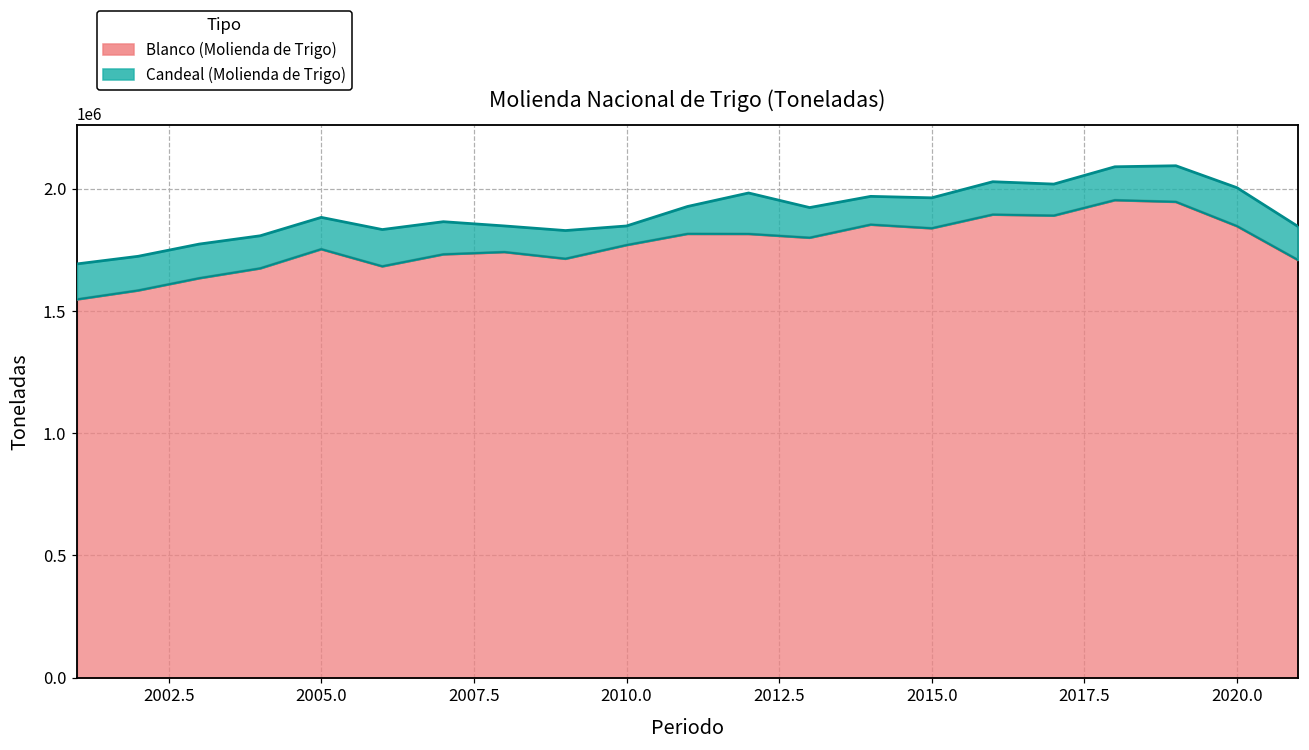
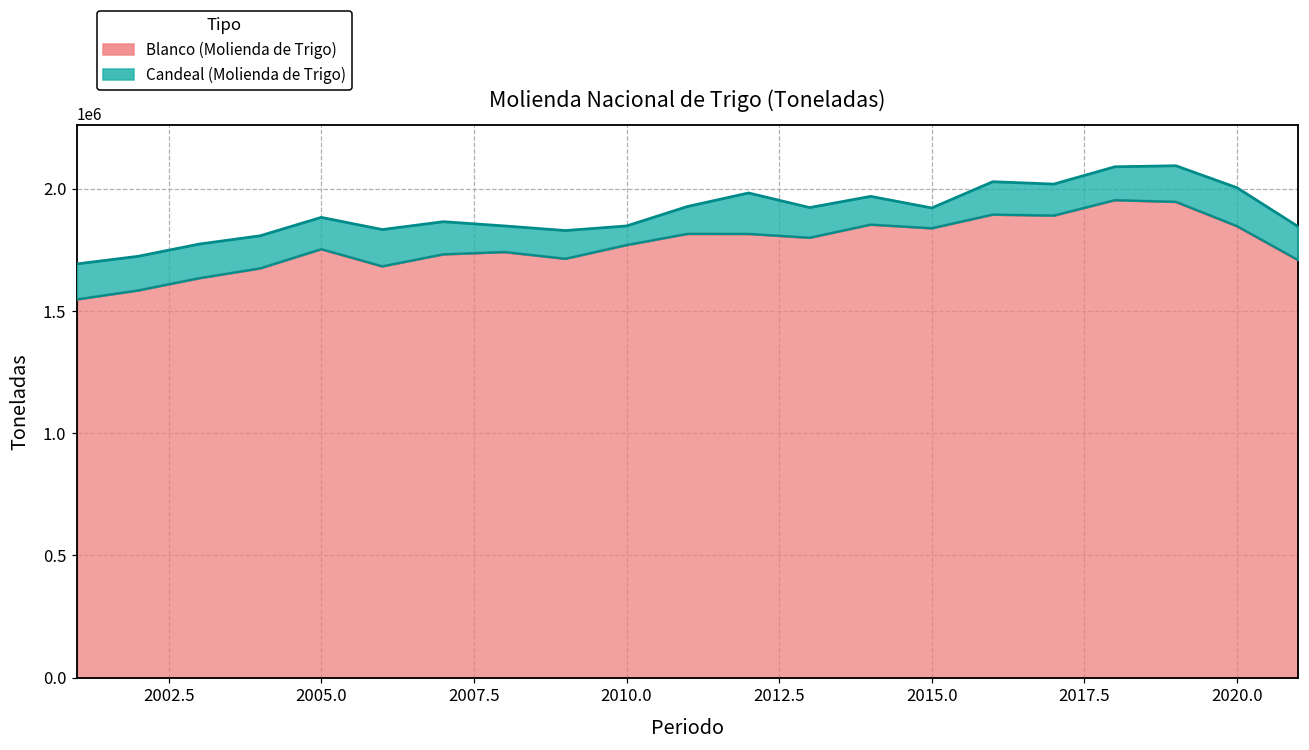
  {
    "Blanco (Molienda de Trigo)": {
      "2005.0": 1750000,
      "2010.0": 1770000,
      "2015.0": 1840000,
      "2020.0": 1850000
    },
    "Candeal (Molienda de Trigo)": {
      "2005.0": 130000,
      "2010.0": 80000,
-     "2015.0": 120000,
+     "2015.0": 80000,
      "2020.0": 160000
    }
  }
